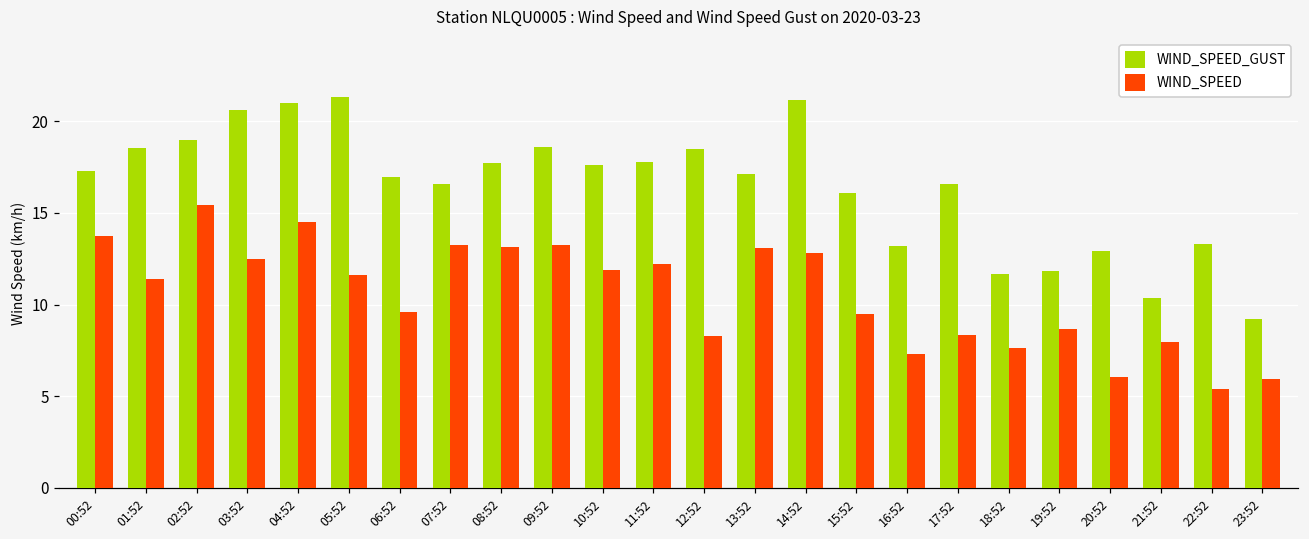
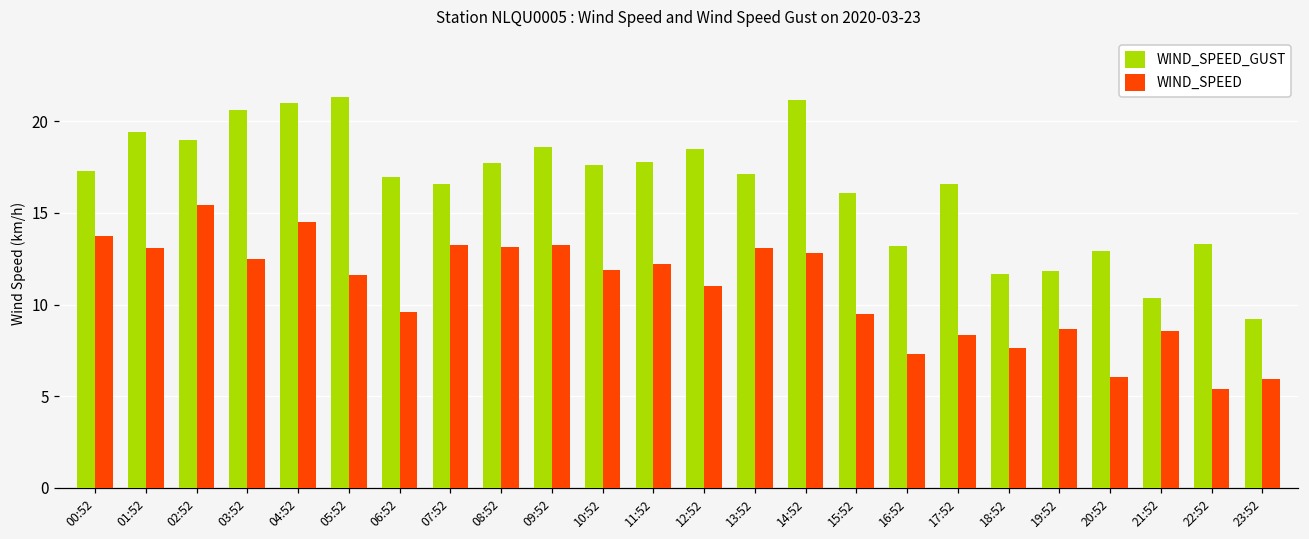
  {
    "WIND_SPEED_GUST": {
      "00:52": 17.3,
-     "01:52": 18.6,
+     "01:52": 19.4,
      "02:52": 19.0,
      "03:52": 20.6,
      "04:52": 21.0,
      "05:52": 21.3,
      "06:52": 17.0,
      "07:52": 16.6,
      "08:52": 17.7,
      "09:52": 18.6,
      "10:52": 17.6,
      "11:52": 17.8,
      "12:52": 18.5,
      "13:52": 17.1,
      "14:52": 21.2,
      "15:52": 16.1,
      "16:52": 13.2,
      "17:52": 16.6,
      "18:52": 11.7,
      "19:52": 11.8,
      "20:52": 12.9,
      "21:52": 10.3,
      "22:52": 13.3,
      "23:52": 9.2
    },
    "WIND_SPEED": {
      "00:52": 13.7,
-     "01:52": 11.4,
+     "01:52": 13.1,
      "02:52": 15.4,
      "03:52": 12.5,
      "04:52": 14.5,
      "05:52": 11.6,
      "06:52": 9.6,
      "07:52": 13.2,
      "08:52": 13.1,
      "09:52": 13.3,
      "10:52": 11.9,
      "11:52": 12.2,
-     "12:52": 8.3,
+     "12:52": 11.0,
      "13:52": 13.1,
      "14:52": 12.8,
      "15:52": 9.5,
      "16:52": 7.3,
      "17:52": 8.4,
      "18:52": 7.6,
      "19:52": 8.7,
      "20:52": 6.0,
-     "21:52": 7.9,
+     "21:52": 8.6,
      "22:52": 5.4,
      "23:52": 5.9
    }
  }
